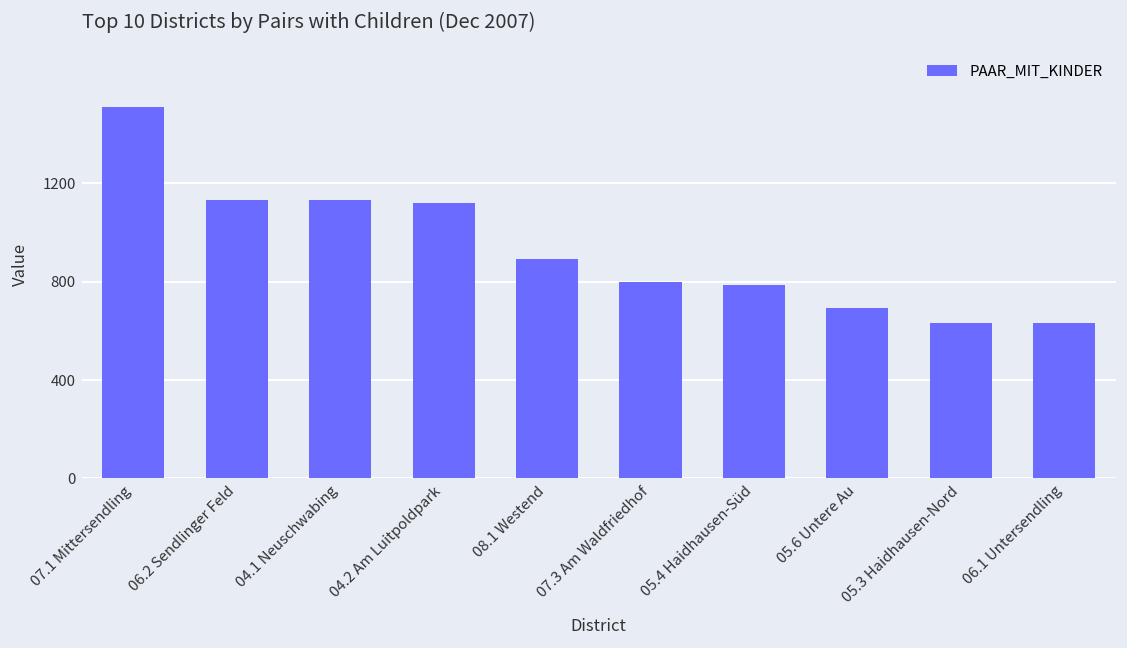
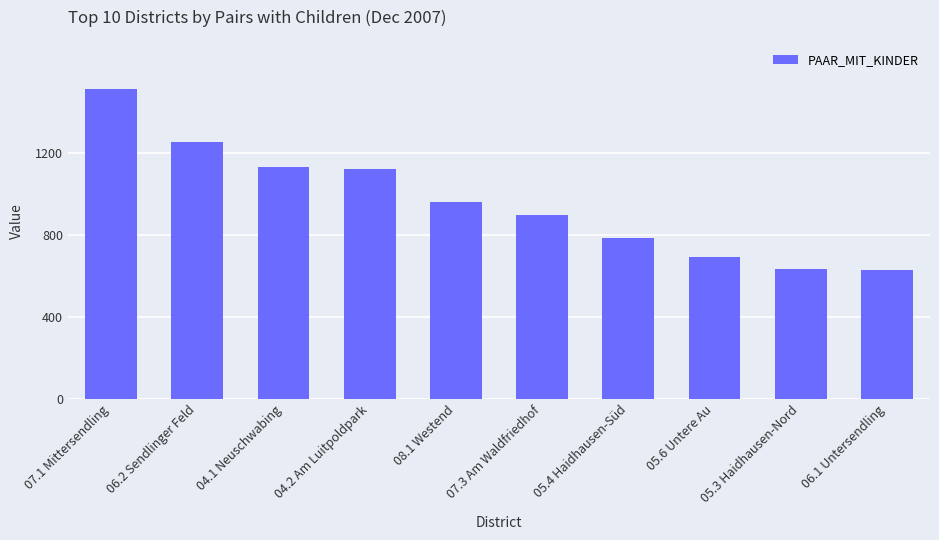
  {
    "07.1 Mittersendling": 1510,
-   "06.2 Sendlinger Feld": 1130,
+   "06.2 Sendlinger Feld": 1250,
    "04.1 Neuschwabing": 1130,
    "04.2 Am Luitpoldpark": 1120,
-   "08.1 Westend": 890,
-   "07.3 Am Waldfriedhof": 800,
+   "08.1 Westend": 960,
+   "07.3 Am Waldfriedhof": 900,
    "05.4 Haidhausen-Süd": 790,
    "05.6 Untere Au": 690,
    "05.3 Haidhausen-Nord": 630,
    "06.1 Untersendling": 630
  }
